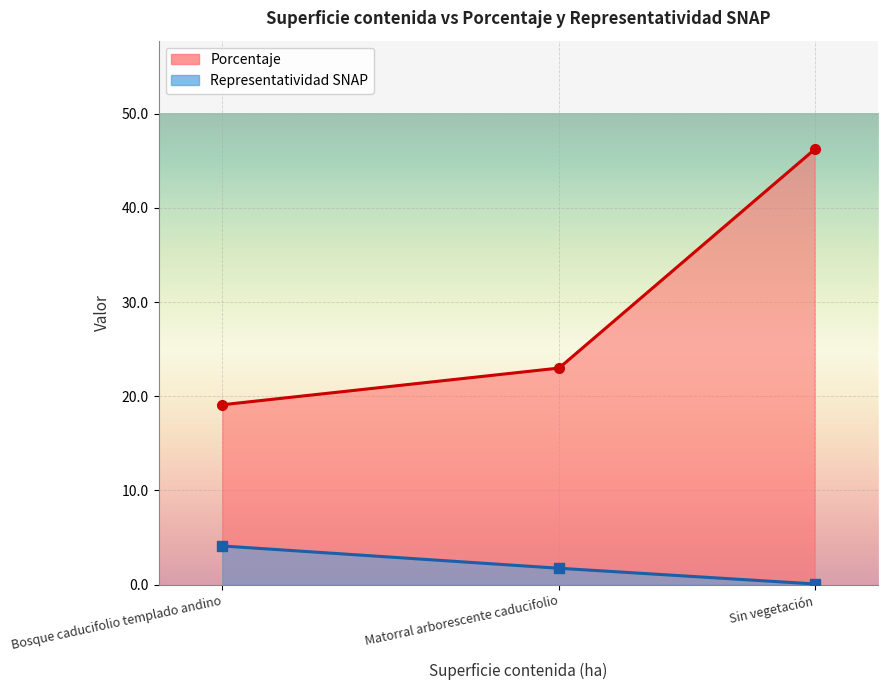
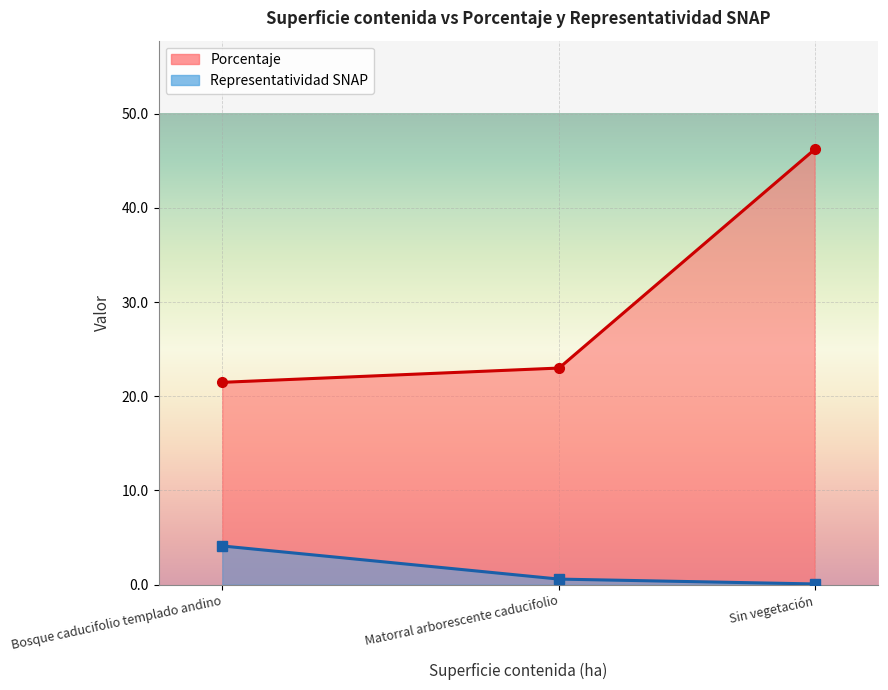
  {
    "Porcentaje": {
-     "Bosque caducifolio templado andino": 19,
+     "Bosque caducifolio templado andino": 21,
      "Matorral arborescente caducifolio": 23,
      "Sin vegetación": 46
    },
    "Representatividad SNAP": {
      "Bosque caducifolio templado andino": 4,
-     "Matorral arborescente caducifolio": 2,
+     "Matorral arborescente caducifolio": 1,
      "Sin vegetación": 0
    }
  }
